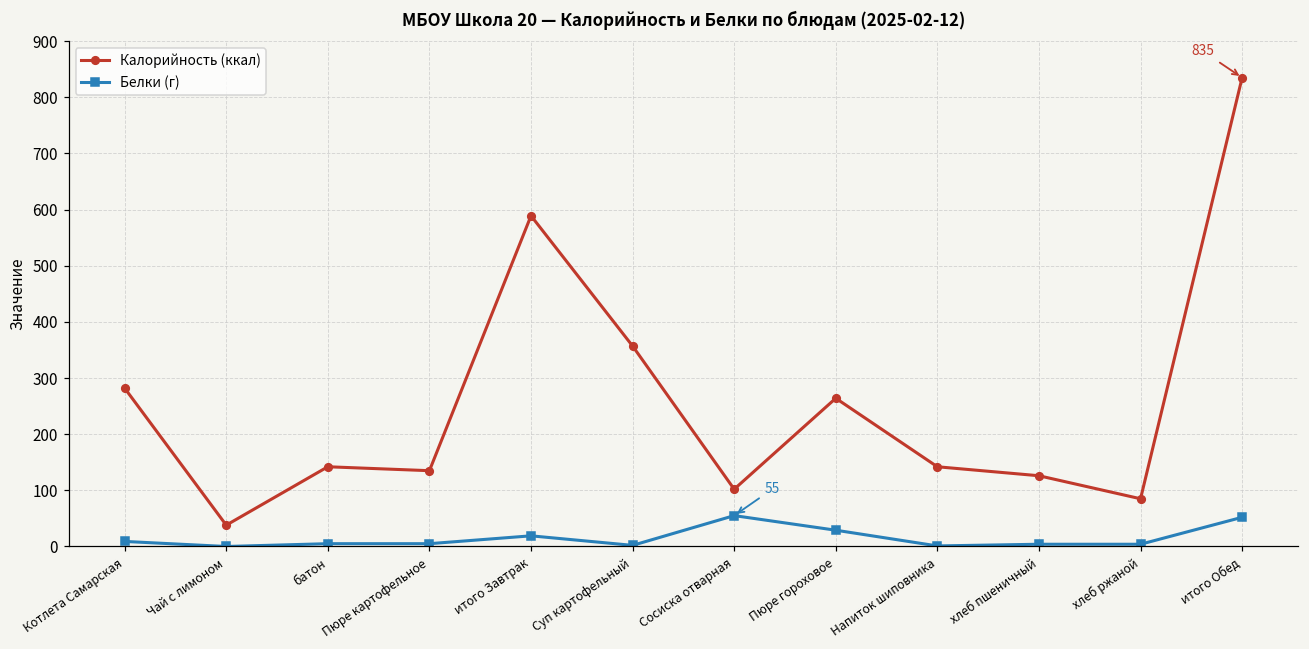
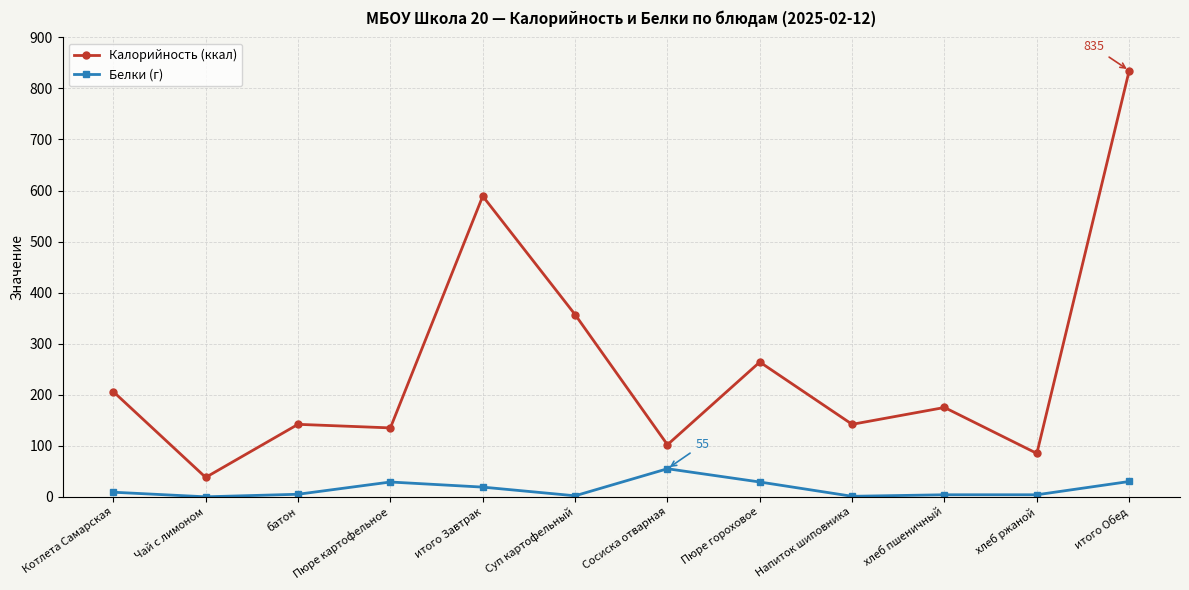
  {
    "Калорийность (ккал)": {
-     "Котлета Самарская": 280,
+     "Котлета Самарская": 210,
      "Чай с лимоном": 40,
      "батон": 140,
      "Пюре картофельное": 140,
      "итого Завтрак": 590,
      "Суп картофельный": 360,
      "Пюре гороховое": 260,
      "Напиток шиповника": 140,
-     "хлеб пшеничный": 130,
+     "хлеб пшеничный": 180,
      "хлеб ржаной": 90
    },
    "Белки (г)": {
      "Котлета Самарская": 10,
      "Чай с лимоном": 0,
      "батон": 10,
-     "Пюре картофельное": 10,
+     "Пюре картофельное": 30,
      "итого Завтрак": 20,
      "Суп картофельный": 0,
      "Пюре гороховое": 30,
      "Напиток шиповника": 0,
      "хлеб пшеничный": 0,
      "хлеб ржаной": 0,
-     "итого Обед": 50
+     "итого Обед": 30
    }
  }
